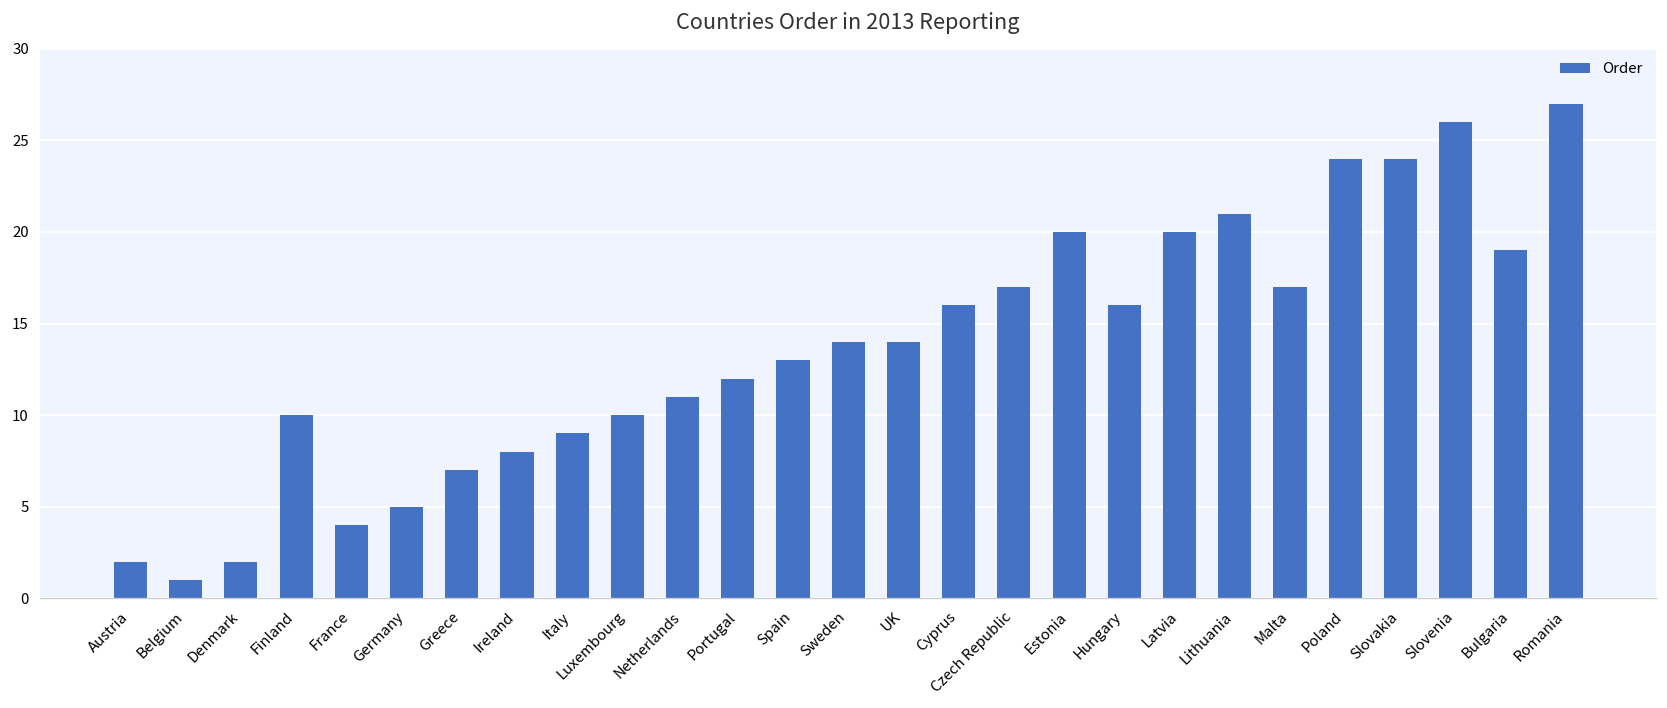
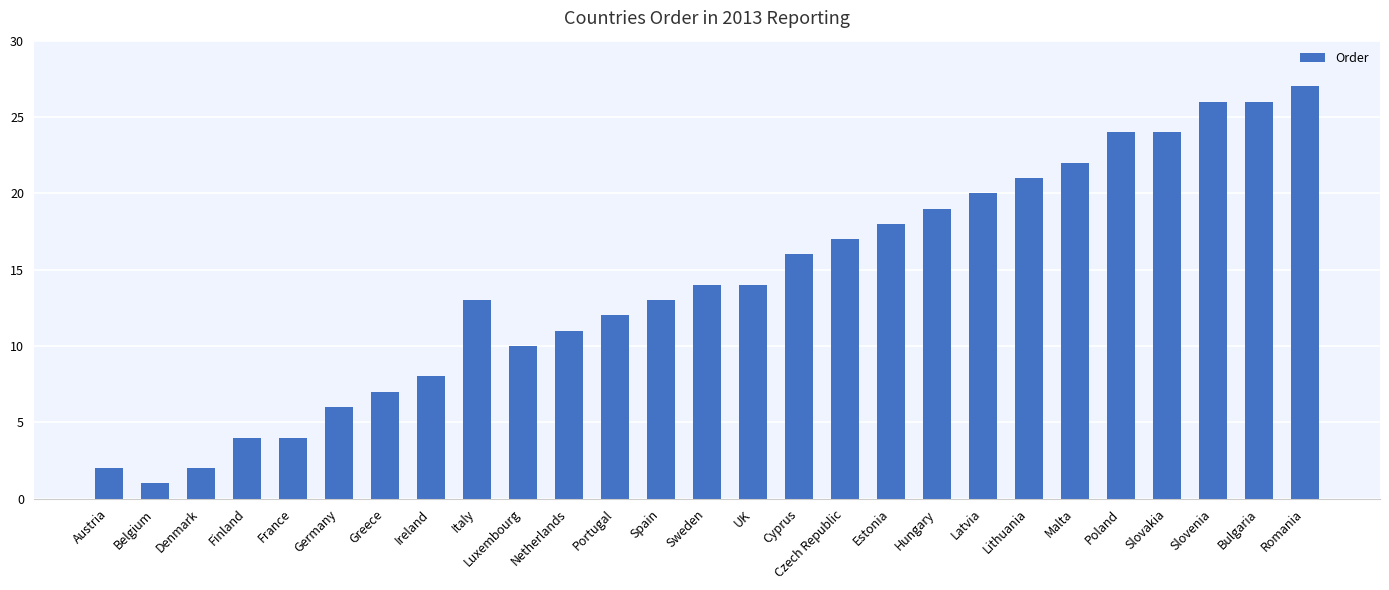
  {
    "Austria": 2,
    "Belgium": 1,
    "Denmark": 2,
-   "Finland": 10,
+   "Finland": 4,
    "France": 4,
-   "Germany": 5,
+   "Germany": 6,
    "Greece": 7,
    "Ireland": 8,
-   "Italy": 9,
+   "Italy": 13,
    "Luxembourg": 10,
    "Netherlands": 11,
    "Portugal": 12,
    "Spain": 13,
    "Sweden": 14,
    "UK": 14,
    "Cyprus": 16,
    "Czech Republic": 17,
-   "Estonia": 20,
-   "Hungary": 16,
+   "Estonia": 18,
+   "Hungary": 19,
    "Latvia": 20,
    "Lithuania": 21,
-   "Malta": 17,
+   "Malta": 22,
    "Poland": 24,
    "Slovakia": 24,
    "Slovenia": 26,
-   "Bulgaria": 19,
+   "Bulgaria": 26,
    "Romania": 27
  }
